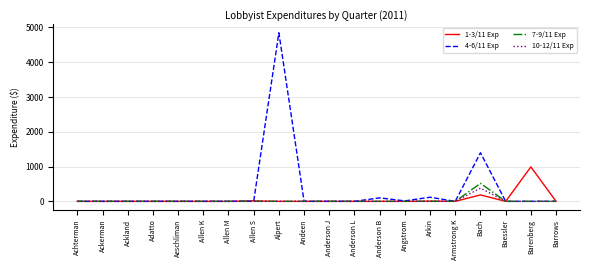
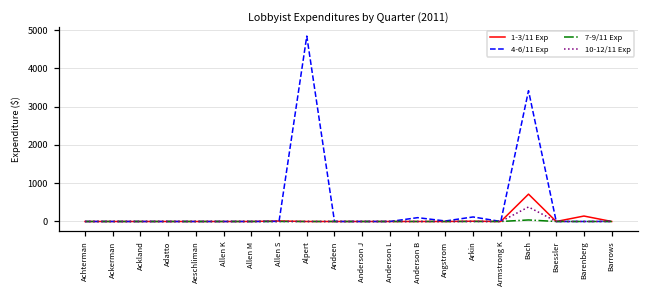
  {
    "1-3/11 Exp": {
-     "Bach": 200,
-     "Barenberg": 1000
+     "Bach": 700,
+     "Barenberg": 100
    },
    "4-6/11 Exp": {
      "Alpert": 4800,
      "Anderson B": 100,
      "Arkin": 100,
-     "Bach": 1400
+     "Bach": 3400
    },
    "7-9/11 Exp": {
-     "Bach": 500
+     "Bach": 0
    },
    "10-12/11 Exp": {
      "Bach": 400
    }
  }
